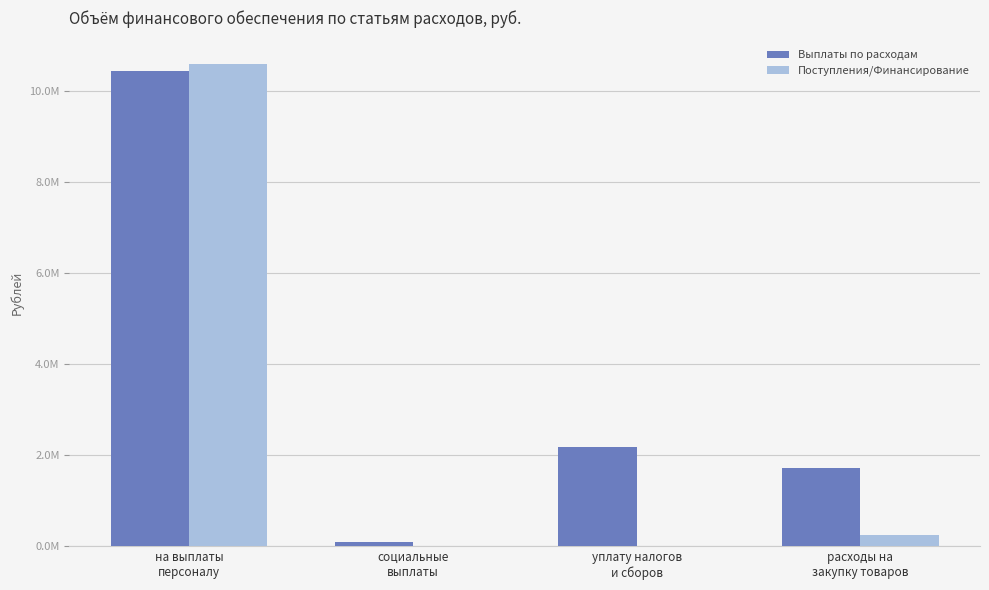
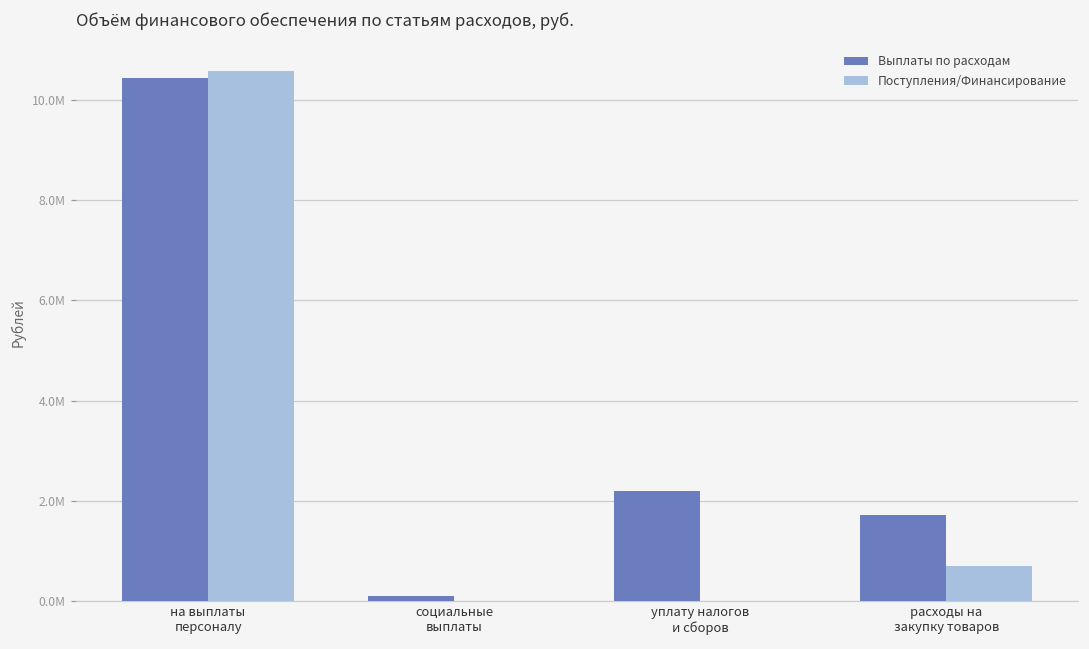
  {
    "Выплаты по расходам": {
      "на выплаты персоналу": 10400000,
      "социальные выплаты": 100000,
      "уплату налогов и сборов": 2200000,
      "расходы на закупку товаров": 1700000
    },
    "Поступления/Финансирование": {
      "на выплаты персоналу": 10600000,
      "социальные выплаты": 0,
      "уплату налогов и сборов": 0,
-     "расходы на закупку товаров": 200000
+     "расходы на закупку товаров": 700000
    }
  }
